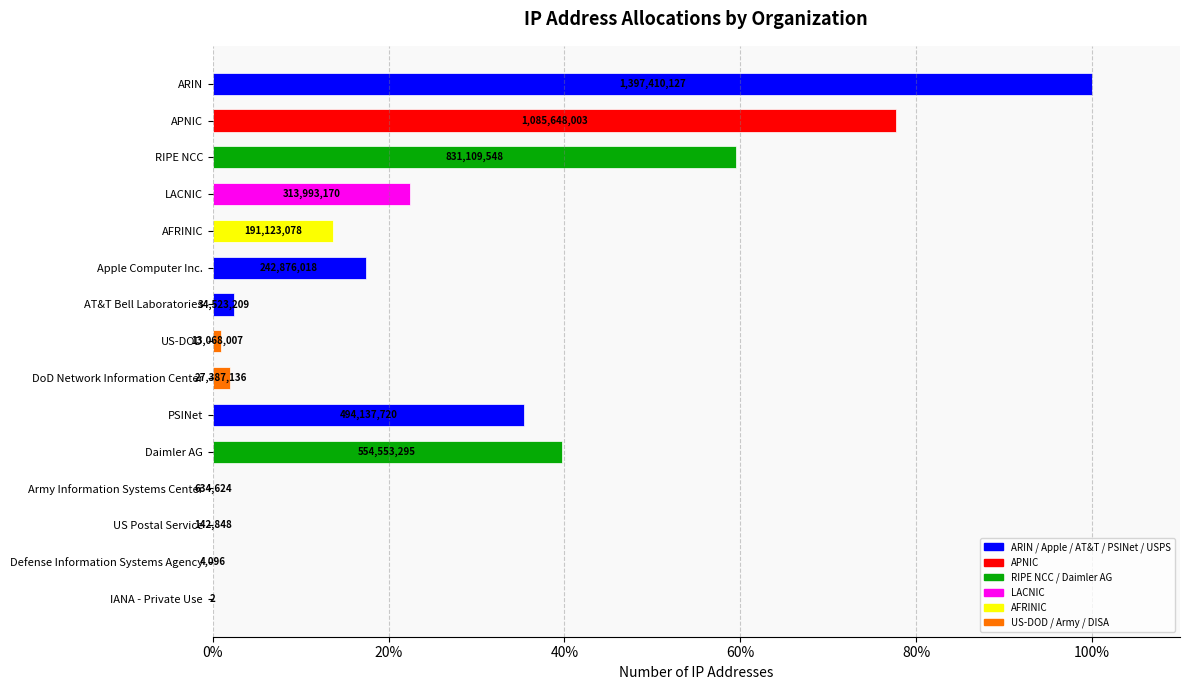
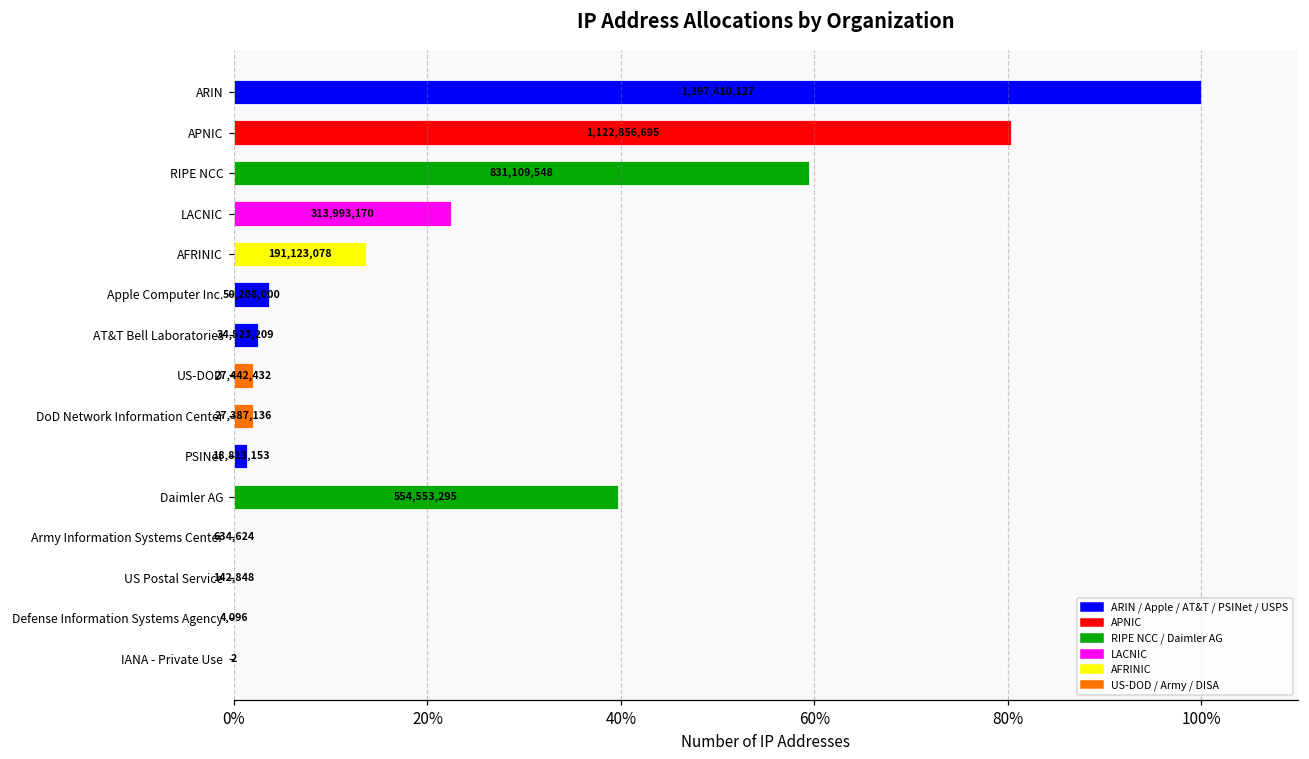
  {
-   "APNIC": "1,085,648,003",
-   "Apple Computer Inc.": "242,876,018",
-   "US-DOD": "13,068,007",
-   "PSINet": "494,137,720"
+   "APNIC": "1,122,856,695",
+   "Apple Computer Inc.": "50,208,000",
+   "US-DOD": "27,442,432",
+   "PSINet": "18,813,153"
  }
